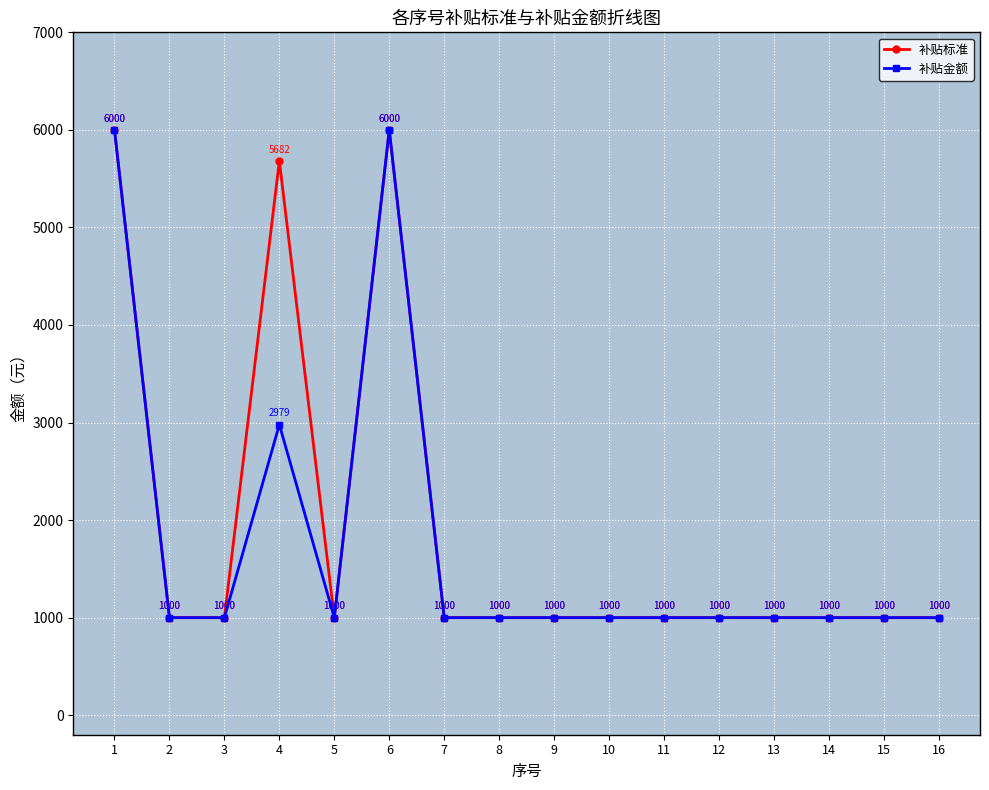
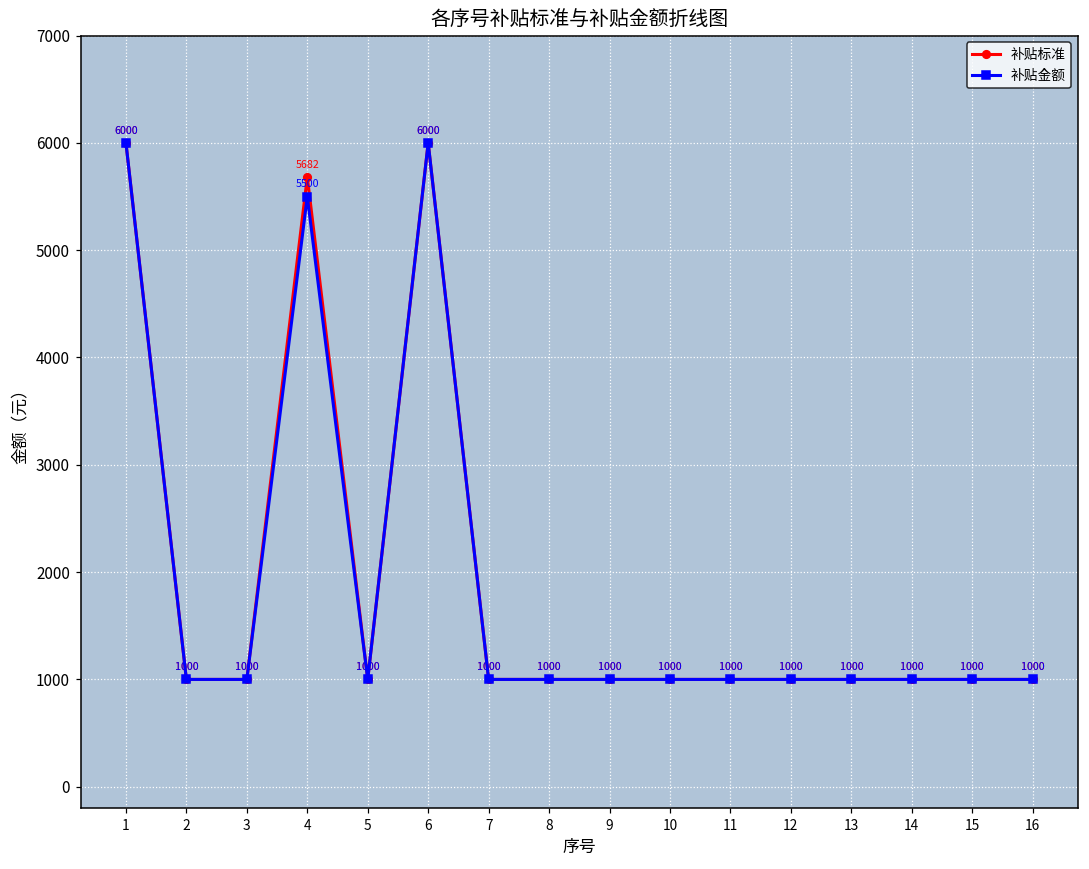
  {
    "补贴标准": {
      "4": 5682
    },
    "补贴金额": {
-     "4": 2979
+     "4": 5500
    }
  }
